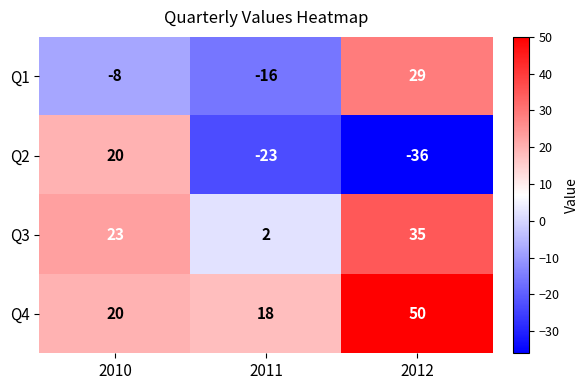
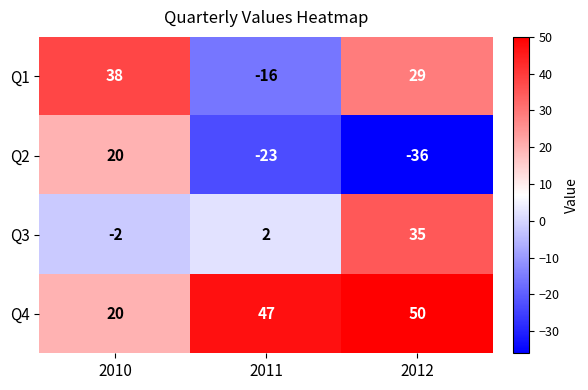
  {
    "Q1": {
-     "2010": -8,
+     "2010": 38,
      "2011": -16,
      "2012": 29
    },
    "Q2": {
      "2010": 20,
      "2011": -23,
      "2012": -36
    },
    "Q3": {
-     "2010": 23,
+     "2010": -2,
      "2011": 2,
      "2012": 35
    },
    "Q4": {
      "2010": 20,
-     "2011": 18,
+     "2011": 47,
      "2012": 50
    }
  }
